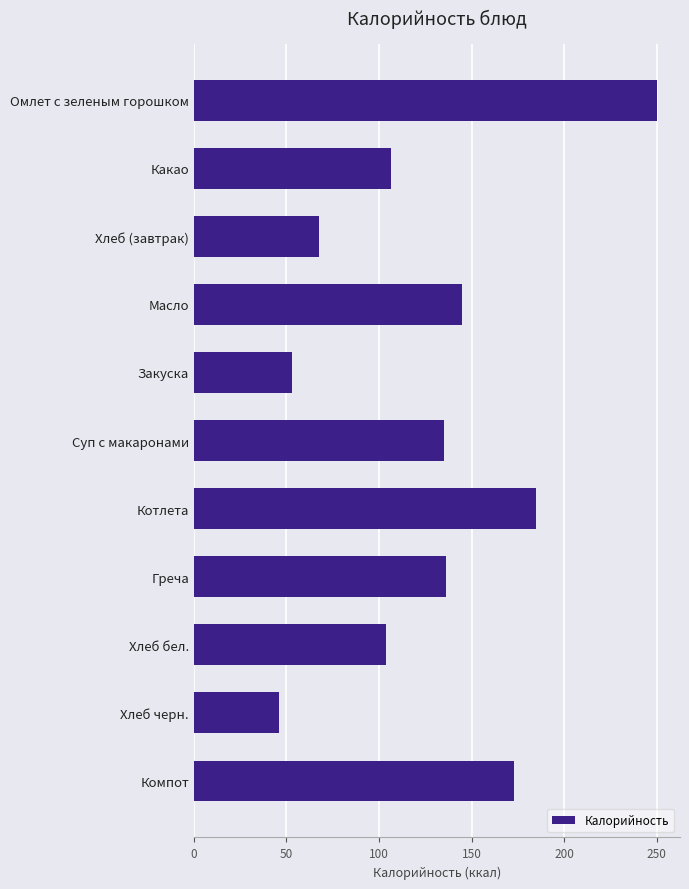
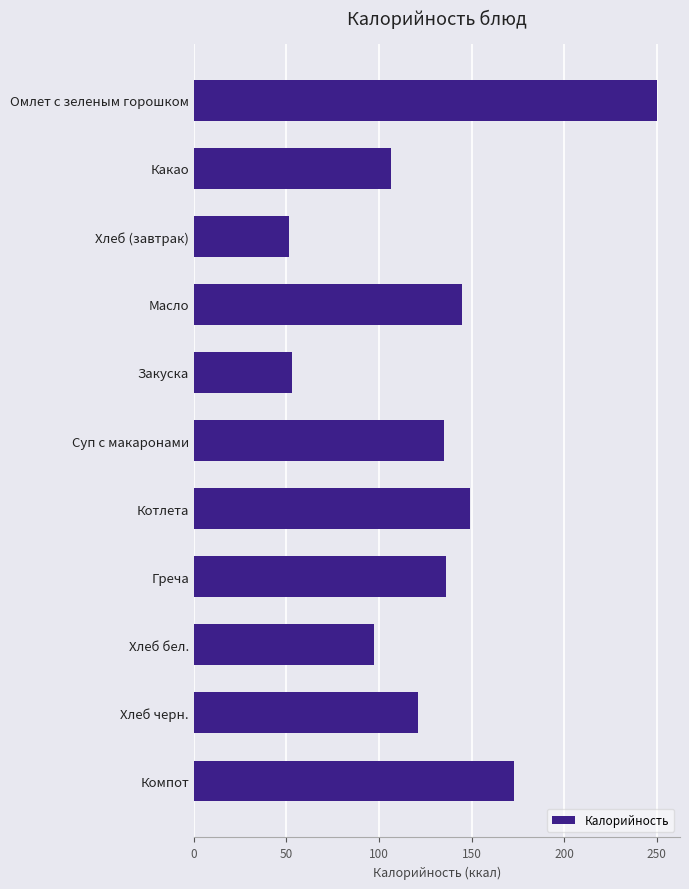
  {
    "Омлет с зеленым горошком": 250,
    "Какао": 106,
-   "Хлеб (завтрак)": 68,
+   "Хлеб (завтрак)": 51,
    "Масло": 145,
    "Закуска": 53,
    "Суп с макаронами": 135,
-   "Котлета": 185,
+   "Котлета": 149,
    "Греча": 136,
-   "Хлеб бел.": 104,
-   "Хлеб черн.": 46,
+   "Хлеб бел.": 97,
+   "Хлеб черн.": 121,
    "Компот": 173
  }
